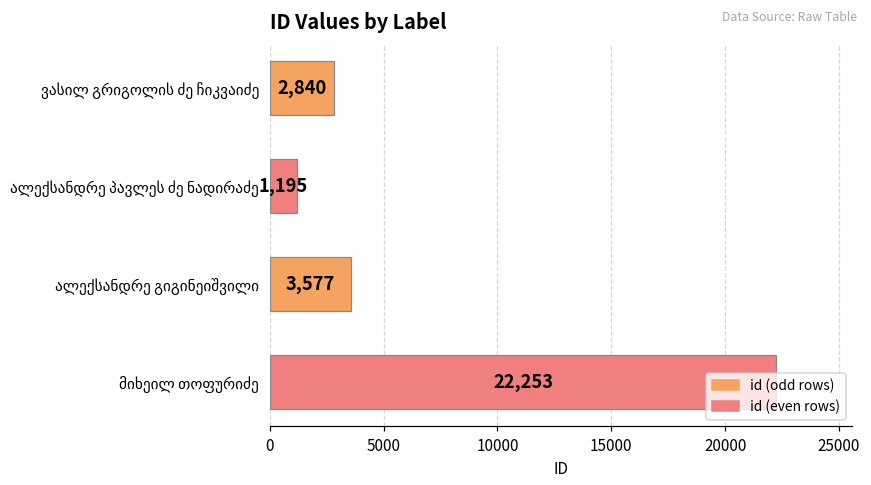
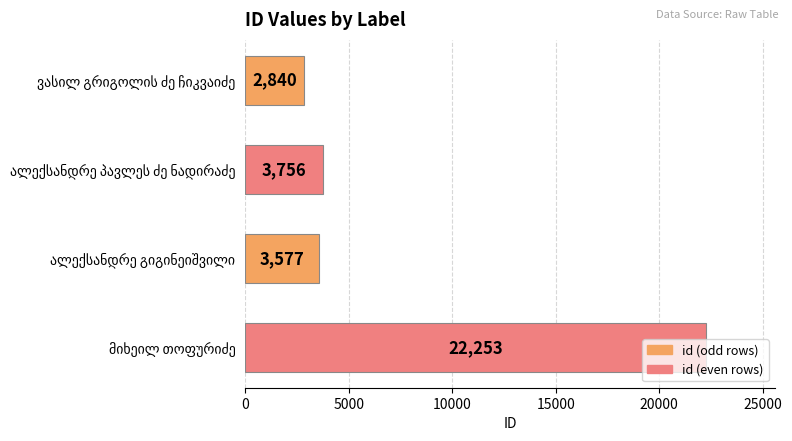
  {
    "ვასილ გრიგოლის ძე ჩიკვაიძე": "2,840",
-   "ალექსანდრე პავლეს ძე ნადირაძე": "1,195",
+   "ალექსანდრე პავლეს ძე ნადირაძე": "3,756",
    "ალექსანდრე გიგინეიშვილი": "3,577"
  }
